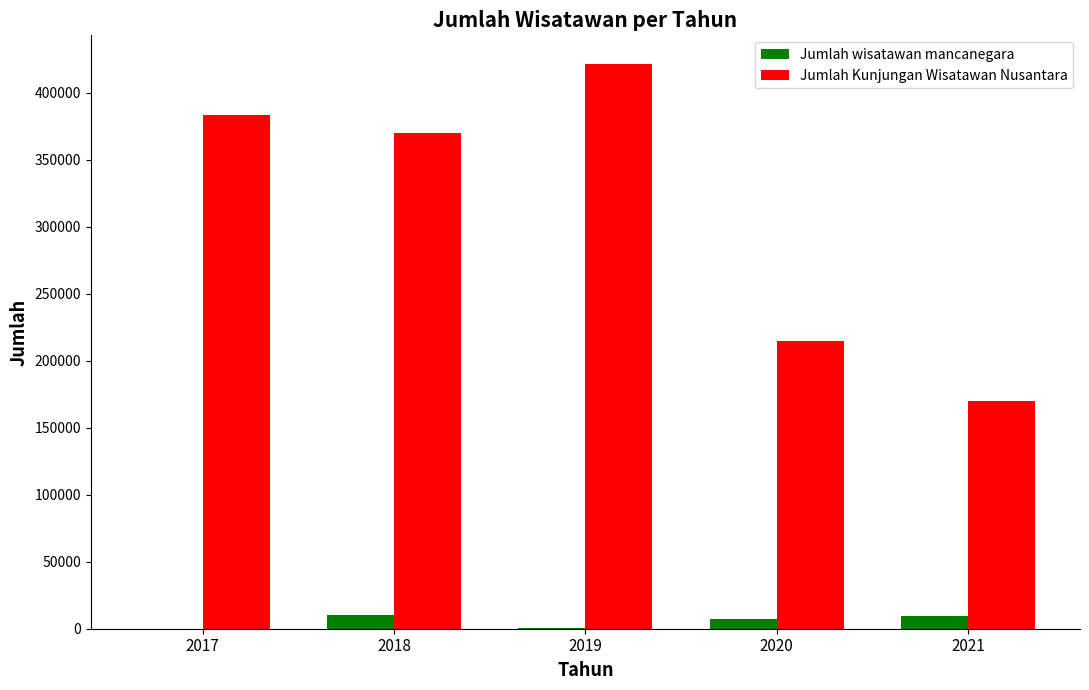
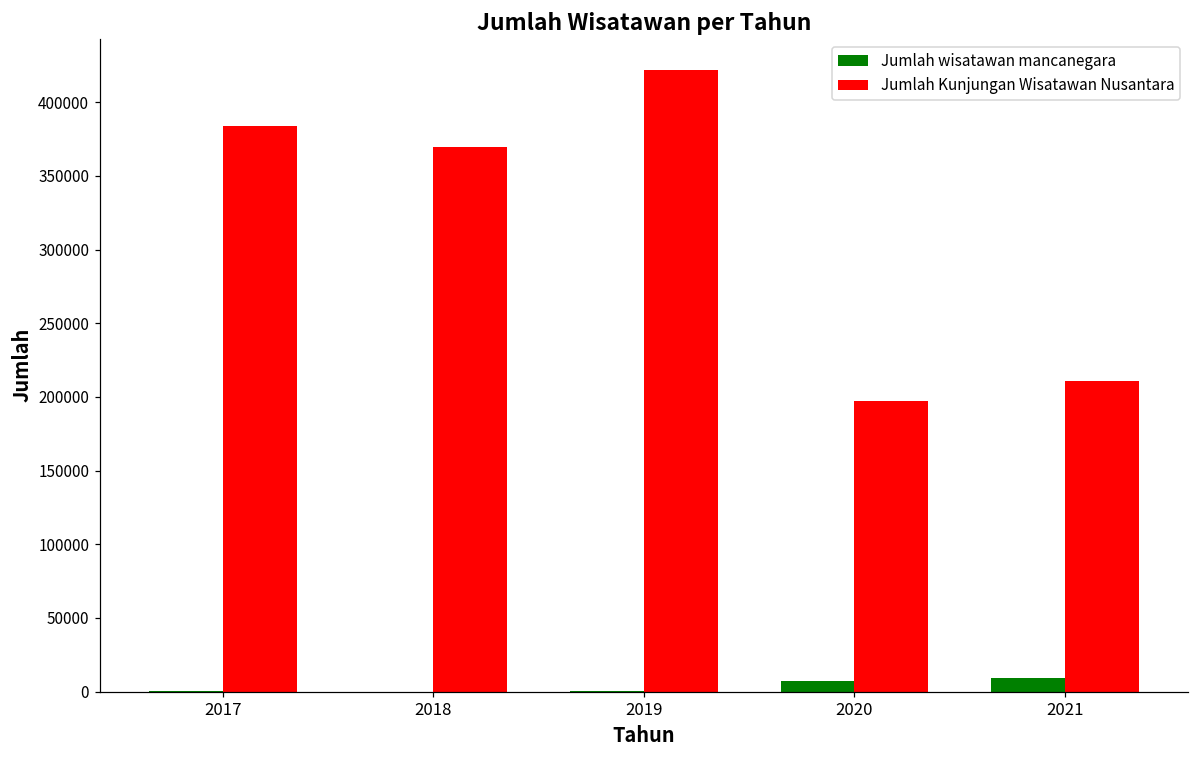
  {
    "Jumlah wisatawan mancanegara": {
-     "2018": 10000,
+     "2018": 0,
      "2020": 7000,
      "2021": 10000
    },
    "Jumlah Kunjungan Wisatawan Nusantara": {
      "2017": 384000,
      "2018": 370000,
      "2019": 422000,
-     "2020": 215000,
-     "2021": 170000
+     "2020": 197000,
+     "2021": 211000
    }
  }
